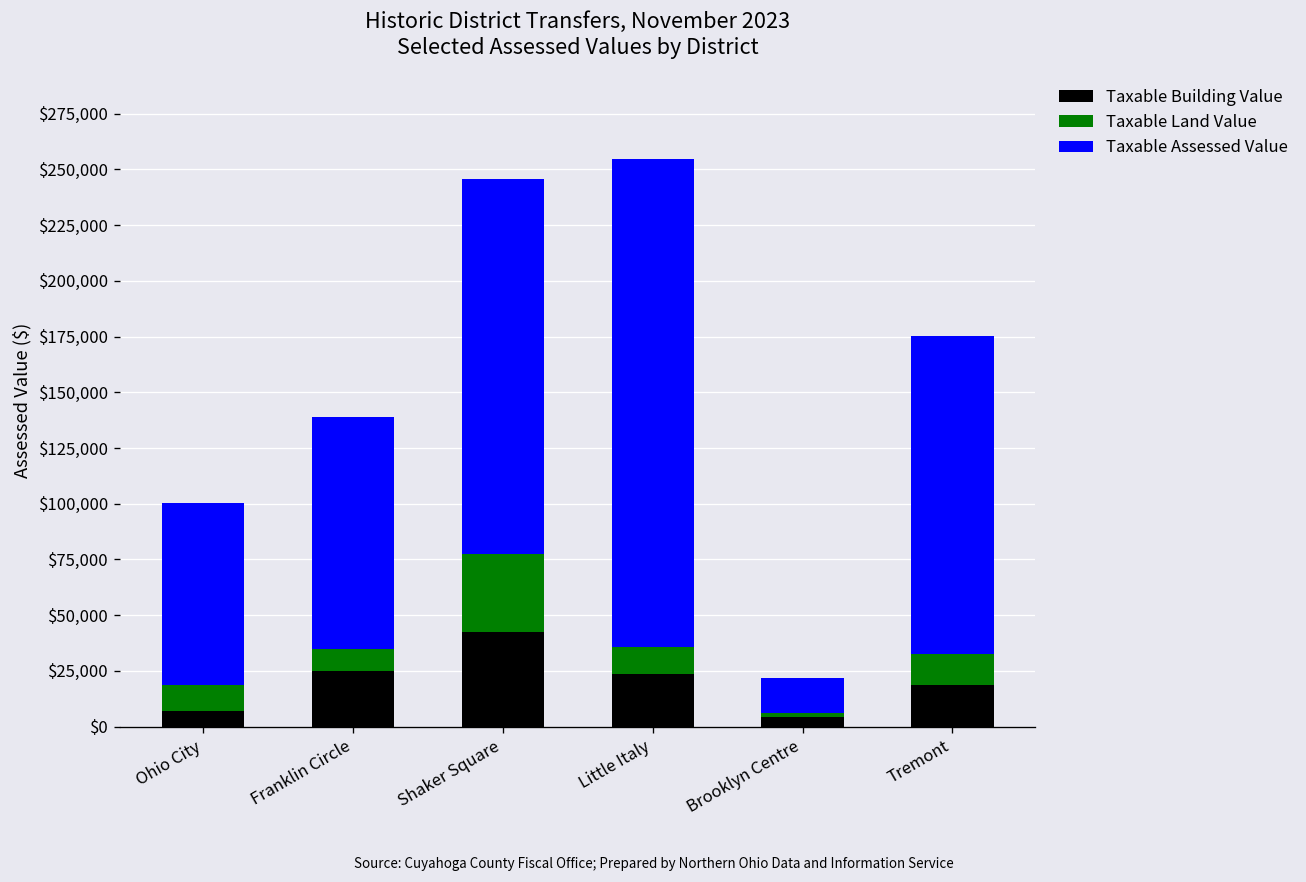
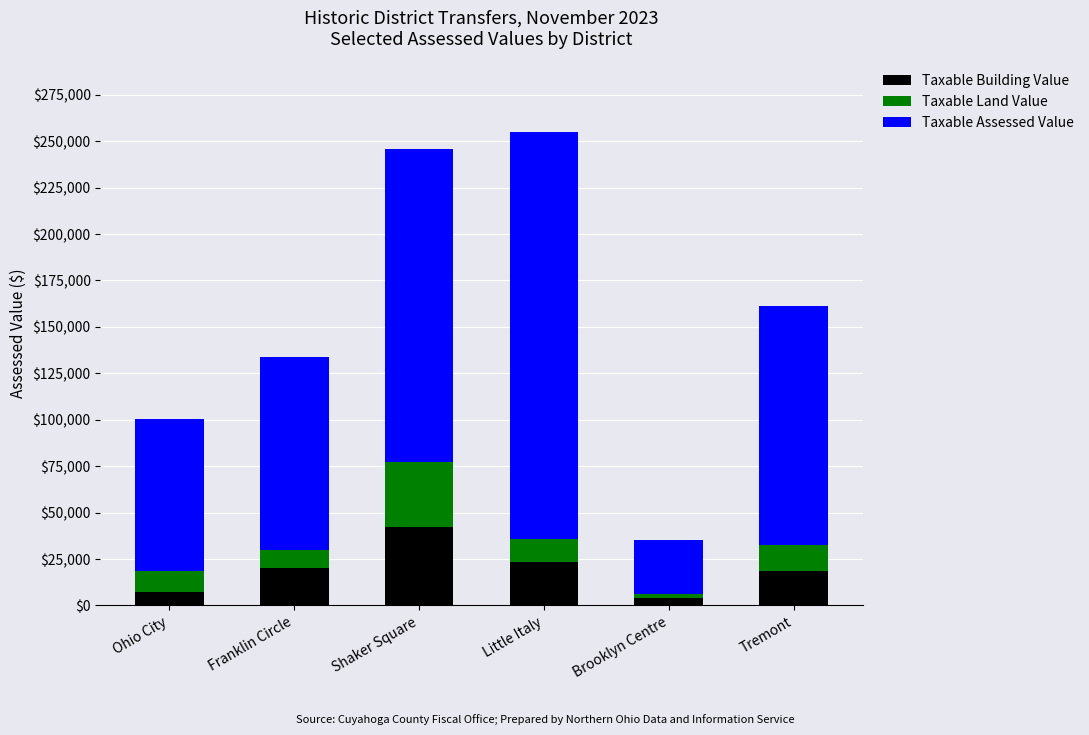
  {
    "Taxable Building Value": {
      "Ohio City": "$7,000",
-     "Franklin Circle": "$25,000",
+     "Franklin Circle": "$20,000",
      "Shaker Square": "$42,000",
      "Little Italy": "$24,000",
      "Brooklyn Centre": "$4,000",
      "Tremont": "$19,000"
    },
    "Taxable Land Value": {
      "Ohio City": "$12,000",
      "Franklin Circle": "$10,000",
      "Shaker Square": "$35,000",
      "Little Italy": "$12,000",
      "Brooklyn Centre": "$2,000",
      "Tremont": "$14,000"
    },
    "Taxable Assessed Value": {
      "Ohio City": "$82,000",
      "Franklin Circle": "$104,000",
      "Shaker Square": "$168,000",
      "Little Italy": "$219,000",
-     "Brooklyn Centre": "$16,000",
-     "Tremont": "$143,000"
+     "Brooklyn Centre": "$29,000",
+     "Tremont": "$129,000"
    }
  }
